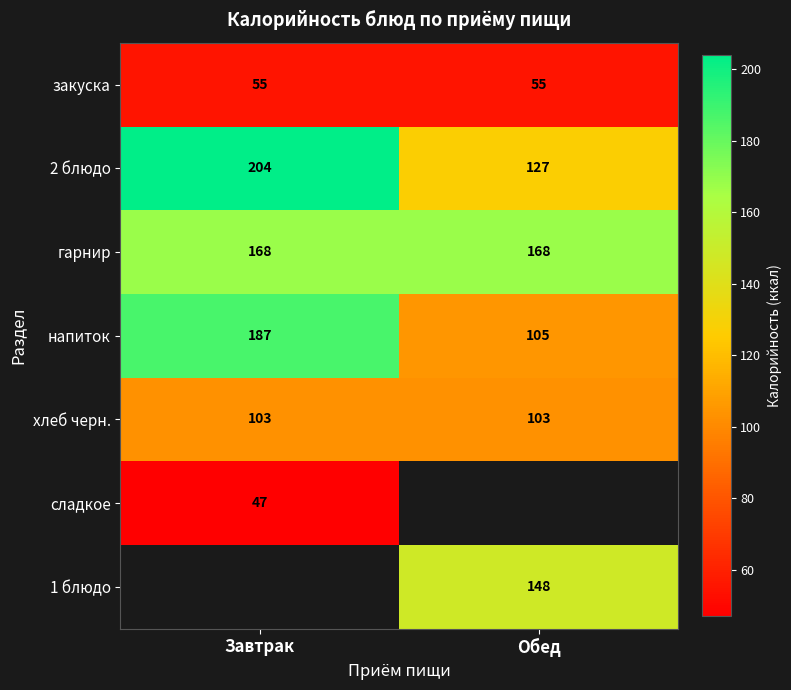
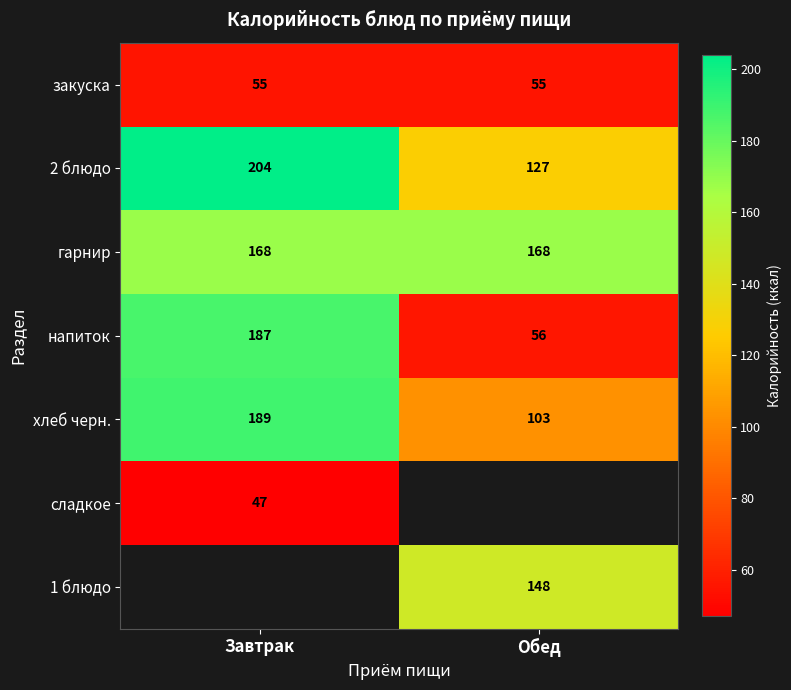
  {
    "закуска": {
      "Завтрак": 55,
      "Обед": 55
    },
    "2 блюдо": {
      "Завтрак": 204,
      "Обед": 127
    },
    "гарнир": {
      "Завтрак": 168,
      "Обед": 168
    },
    "напиток": {
      "Завтрак": 187,
-     "Обед": 105
+     "Обед": 56
    },
    "хлеб черн.": {
-     "Завтрак": 103,
+     "Завтрак": 189,
      "Обед": 103
    },
    "сладкое": {
      "Завтрак": 47
    },
    "1 блюдо": {
      "Обед": 148
    }
  }
